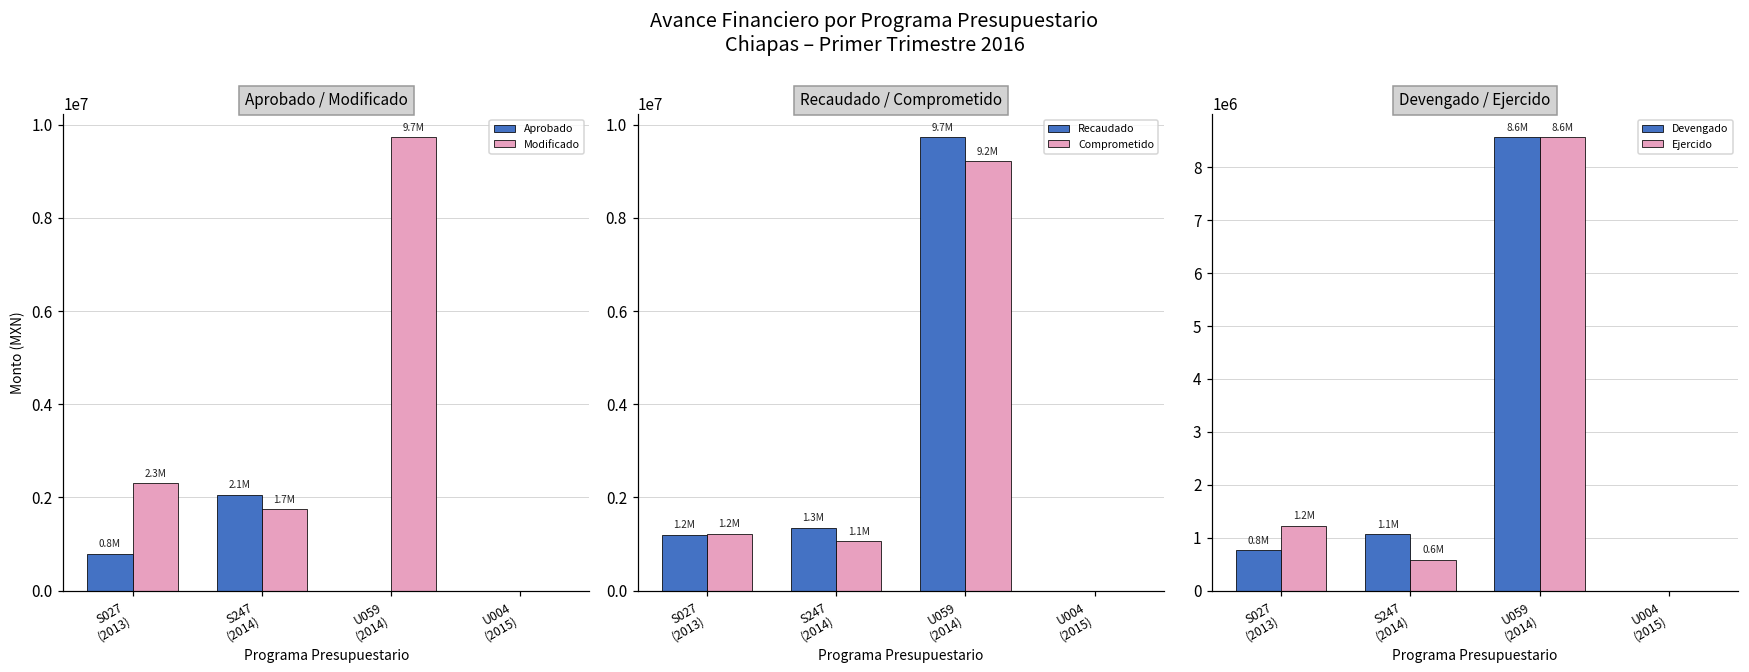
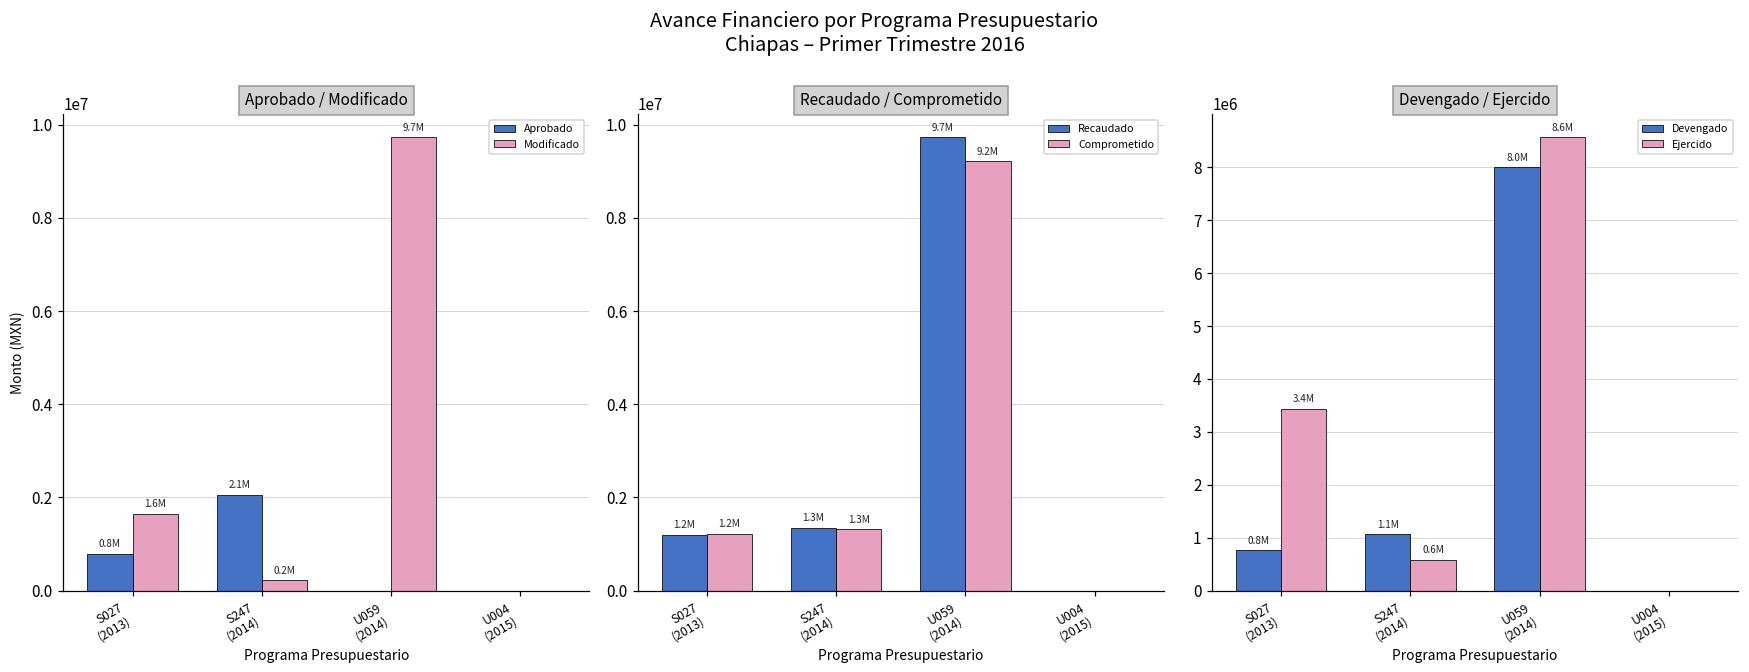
  {
    "Aprobado / Modificado": {
      "Aprobado": {
        "S027 (2013)": "0.8M",
        "S247 (2014)": "2.1M"
      },
      "Modificado": {
-       "S027 (2013)": "2.3M",
-       "S247 (2014)": "1.7M",
+       "S027 (2013)": "1.6M",
+       "S247 (2014)": "0.2M",
        "U059 (2014)": "9.7M"
      }
    },
    "Recaudado / Comprometido": {
      "Recaudado": {
        "S027 (2013)": "1.2M",
        "S247 (2014)": "1.3M",
        "U059 (2014)": "9.7M"
      },
      "Comprometido": {
        "S027 (2013)": "1.2M",
-       "S247 (2014)": "1.1M",
+       "S247 (2014)": "1.3M",
        "U059 (2014)": "9.2M"
      }
    },
    "Devengado / Ejercido": {
      "Devengado": {
        "S027 (2013)": "0.8M",
        "S247 (2014)": "1.1M",
-       "U059 (2014)": "8.6M"
+       "U059 (2014)": "8.0M"
      },
      "Ejercido": {
-       "S027 (2013)": "1.2M",
+       "S027 (2013)": "3.4M",
        "S247 (2014)": "0.6M",
        "U059 (2014)": "8.6M"
      }
    }
  }
